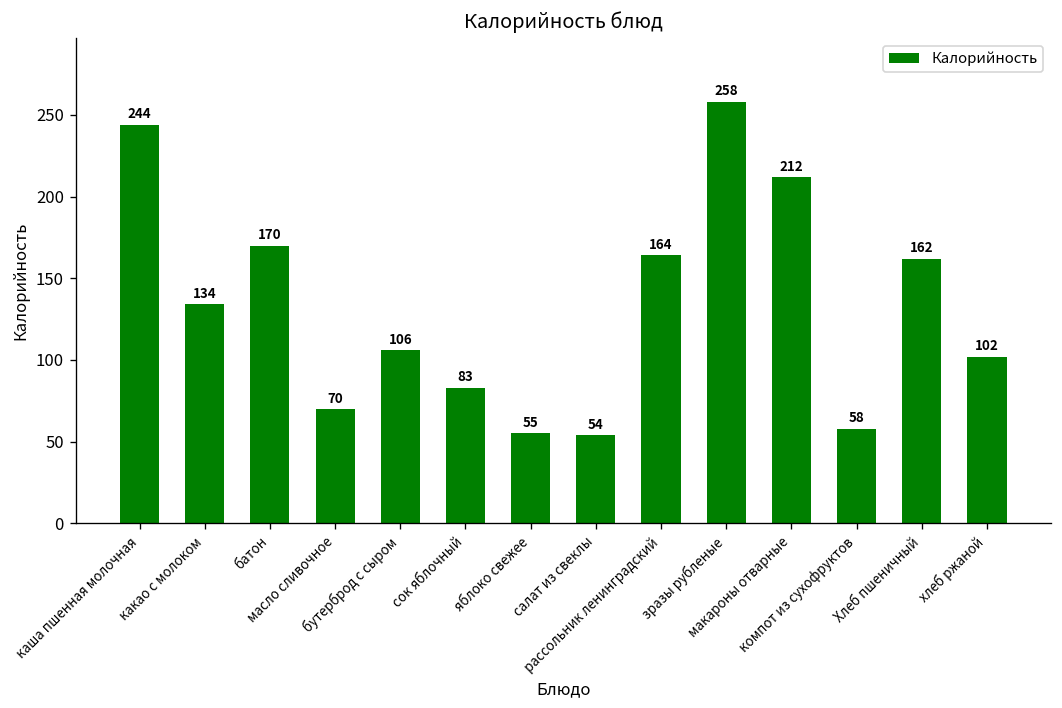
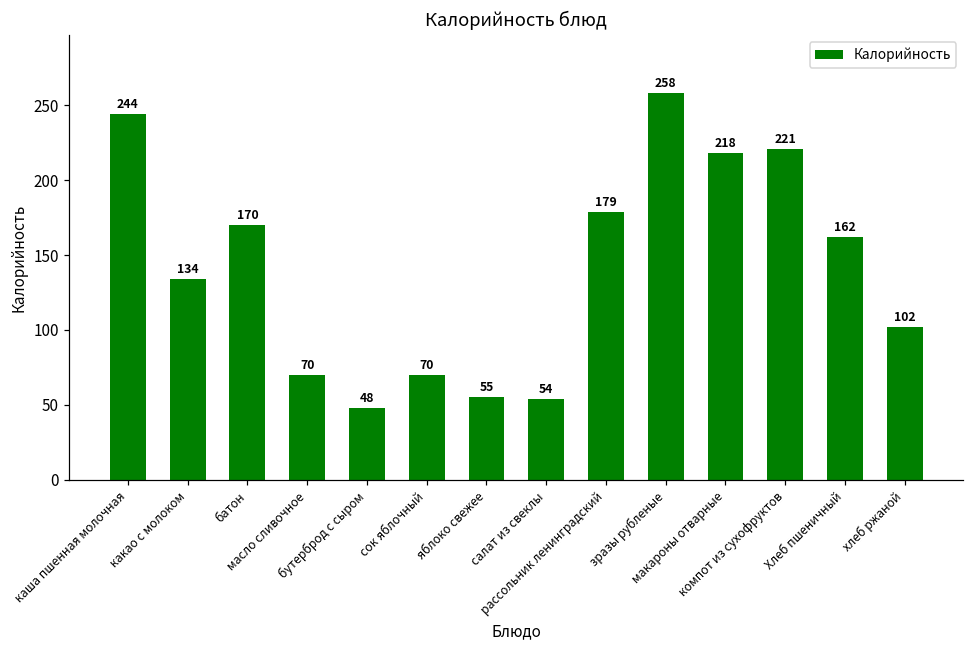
  {
    "каша пшенная молочная": 244,
    "какао с молоком": 134,
    "батон": 170,
    "масло сливочное": 70,
-   "бутерброд с сыром": 106,
-   "сок яблочный": 83,
+   "бутерброд с сыром": 48,
+   "сок яблочный": 70,
    "яблоко свежее": 55,
    "салат из свеклы": 54,
-   "рассольник ленинградский": 164,
+   "рассольник ленинградский": 179,
    "зразы рубленые": 258,
-   "макароны отварные": 212,
-   "компот из сухофруктов": 58,
+   "макароны отварные": 218,
+   "компот из сухофруктов": 221,
    "Хлеб пшеничный": 162,
    "хлеб ржаной": 102
  }
